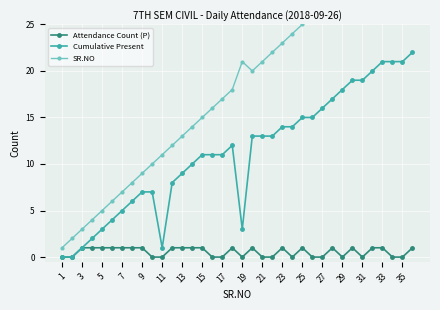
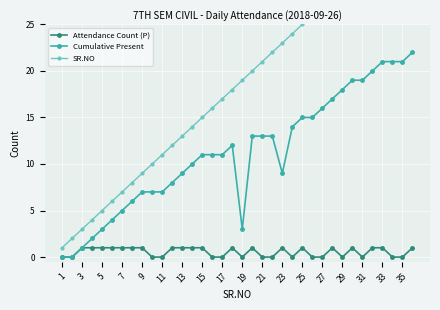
  {
    "Attendance Count (P)": {
      "5": 1,
      "7": 1,
      "9": 1,
      "11": 0,
      "13": 1,
      "15": 1,
      "17": 0,
      "19": 0,
      "21": 0,
      "23": 1,
      "25": 1,
      "27": 0,
      "29": 0,
      "31": 0,
      "33": 1,
      "35": 0
    },
    "Cumulative Present": {
      "5": 3,
      "7": 5,
      "9": 7,
-     "11": 1,
+     "11": 7,
      "13": 9,
      "15": 11,
      "17": 11,
      "19": 3,
      "21": 13,
-     "23": 14,
+     "23": 9,
      "25": 15,
      "27": 16,
      "29": 18,
      "31": 19,
      "33": 21,
      "35": 21
    },
    "SR.NO": {
      "1": 1,
      "3": 3,
      "5": 5,
      "7": 7,
      "9": 9,
      "11": 11,
      "13": 13,
      "15": 15,
      "17": 17,
-     "19": 21,
+     "19": 19,
      "21": 21,
      "23": 23,
      "25": 25
    }
  }
